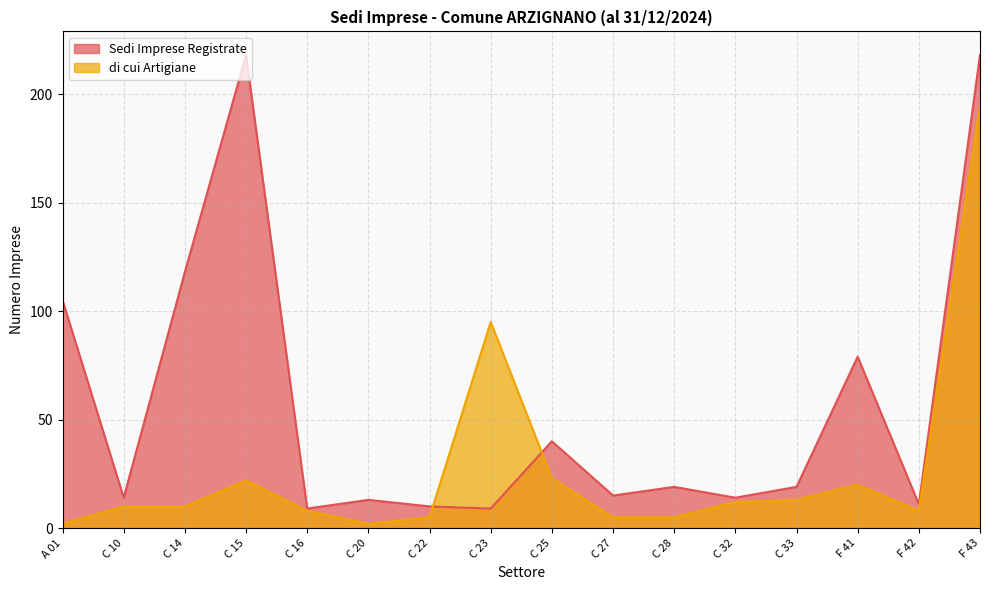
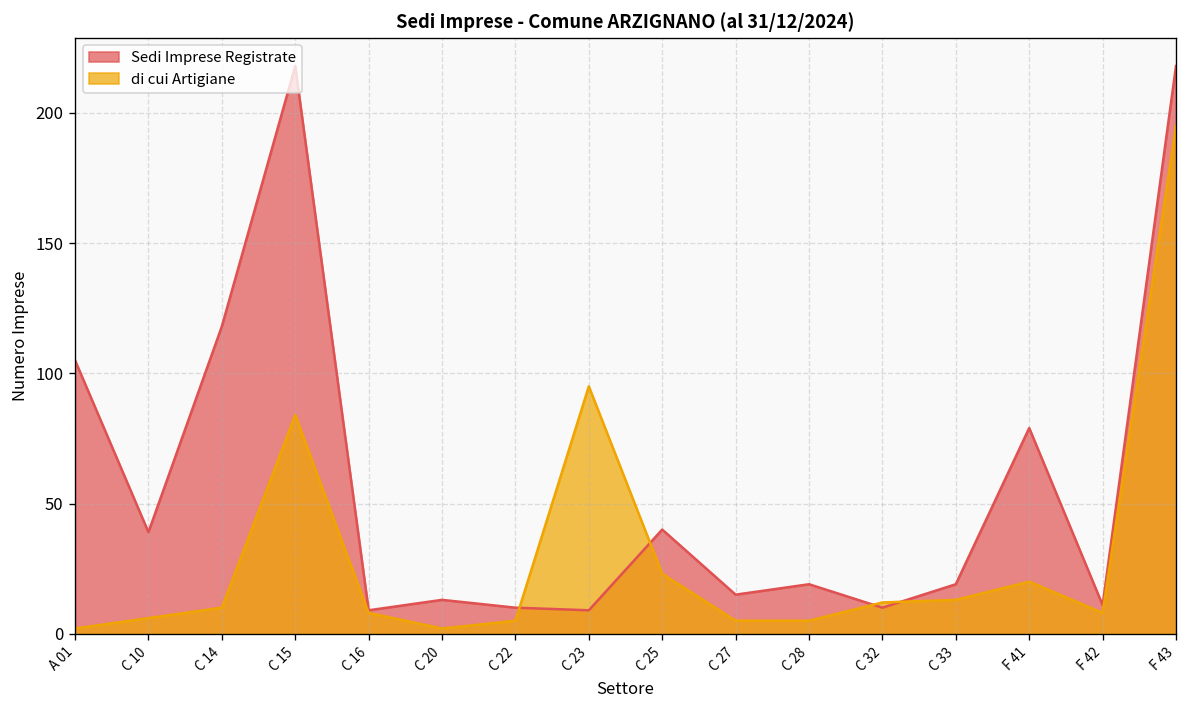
  {
    "Sedi Imprese Registrate": {
      "A 01": 105,
-     "C 10": 14,
+     "C 10": 39,
      "C 14": 118,
      "C 20": 13,
      "C 22": 10,
      "C 23": 9,
      "C 25": 40,
      "C 27": 15,
      "C 28": 19,
-     "C 32": 14,
+     "C 32": 10,
      "C 33": 19,
      "F 41": 79,
      "F 42": 11,
      "F 43": 218
    },
    "di cui Artigiane": {
      "A 01": 2,
-     "C 10": 10,
+     "C 10": 6,
      "C 14": 10,
-     "C 15": 22,
+     "C 15": 84,
      "C 20": 2,
      "C 22": 5,
      "C 23": 95,
      "C 25": 23,
      "C 27": 5,
      "C 28": 5,
      "C 32": 12,
      "C 33": 13,
      "F 41": 20,
      "F 42": 8,
      "F 43": 195
    }
  }
